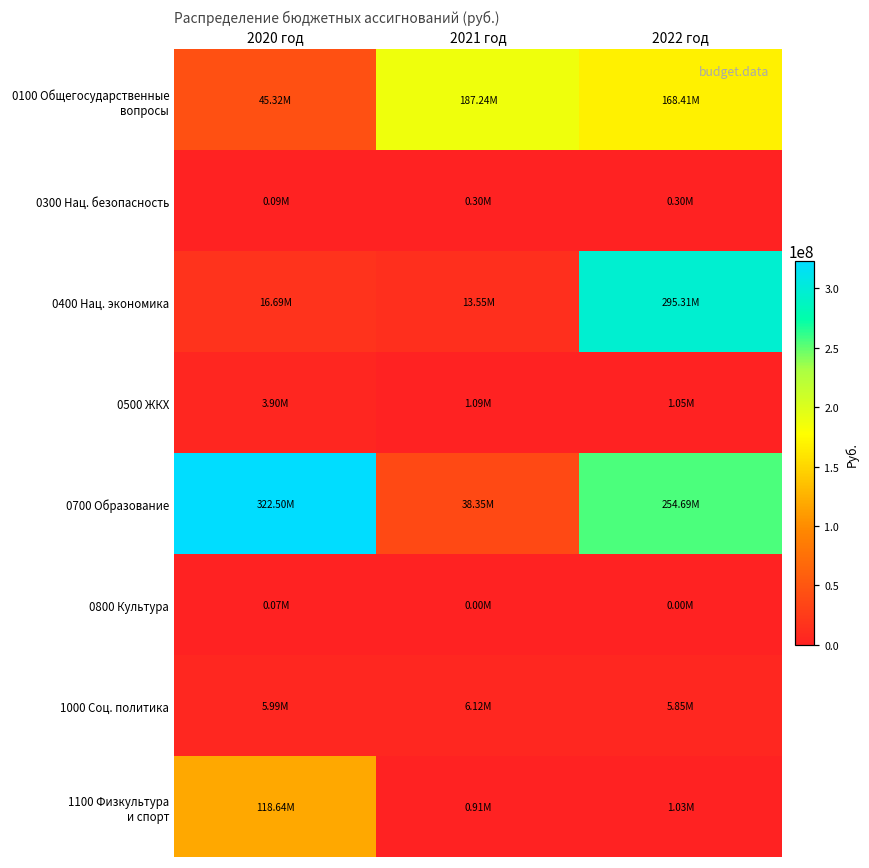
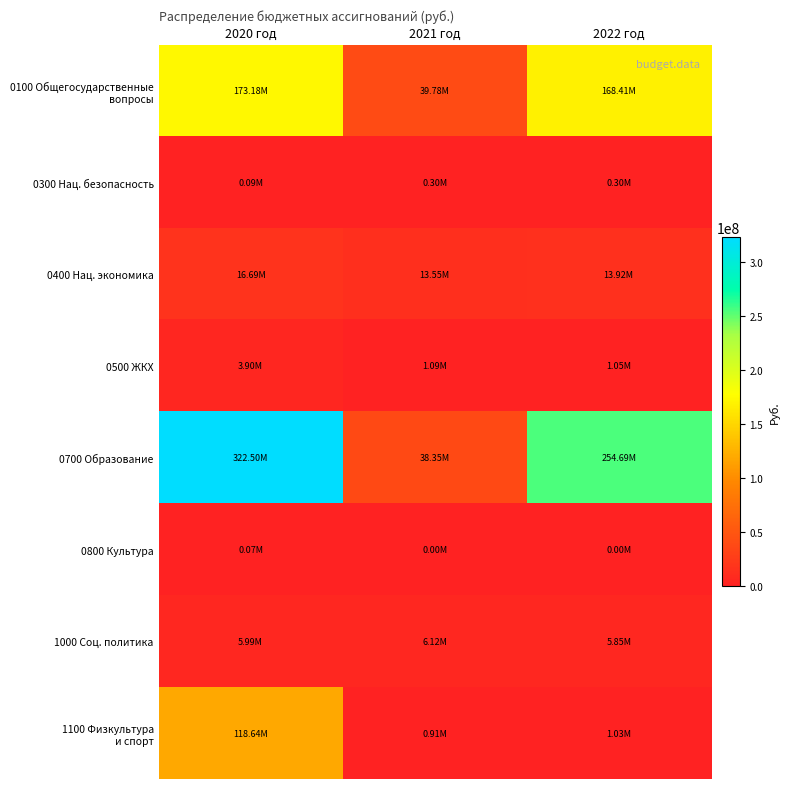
  {
    "0100 Общегосударственные вопросы": {
-     "2020 год": "45.32M",
-     "2021 год": "187.24M"
+     "2020 год": "173.18M",
+     "2021 год": "39.78M"
    },
    "0300 Нац. безопасность": {
      "2020 год": "0.09M",
      "2021 год": "0.30M",
      "2022 год": "0.30M"
    },
    "0400 Нац. экономика": {
      "2020 год": "16.69M",
      "2021 год": "13.55M",
-     "2022 год": "295.31M"
+     "2022 год": "13.92M"
    },
    "0500 ЖКХ": {
      "2020 год": "3.90M",
      "2021 год": "1.09M",
      "2022 год": "1.05M"
    },
    "0700 Образование": {
      "2020 год": "322.50M",
      "2021 год": "38.35M",
      "2022 год": "254.69M"
    },
    "0800 Культура": {
      "2020 год": "0.07M",
      "2021 год": "0.00M",
      "2022 год": "0.00M"
    },
    "1000 Соц. политика": {
      "2020 год": "5.99M",
      "2021 год": "6.12M",
      "2022 год": "5.85M"
    },
    "1100 Физкультура и спорт": {
      "2020 год": "118.64M",
      "2021 год": "0.91M",
      "2022 год": "1.03M"
    }
  }
